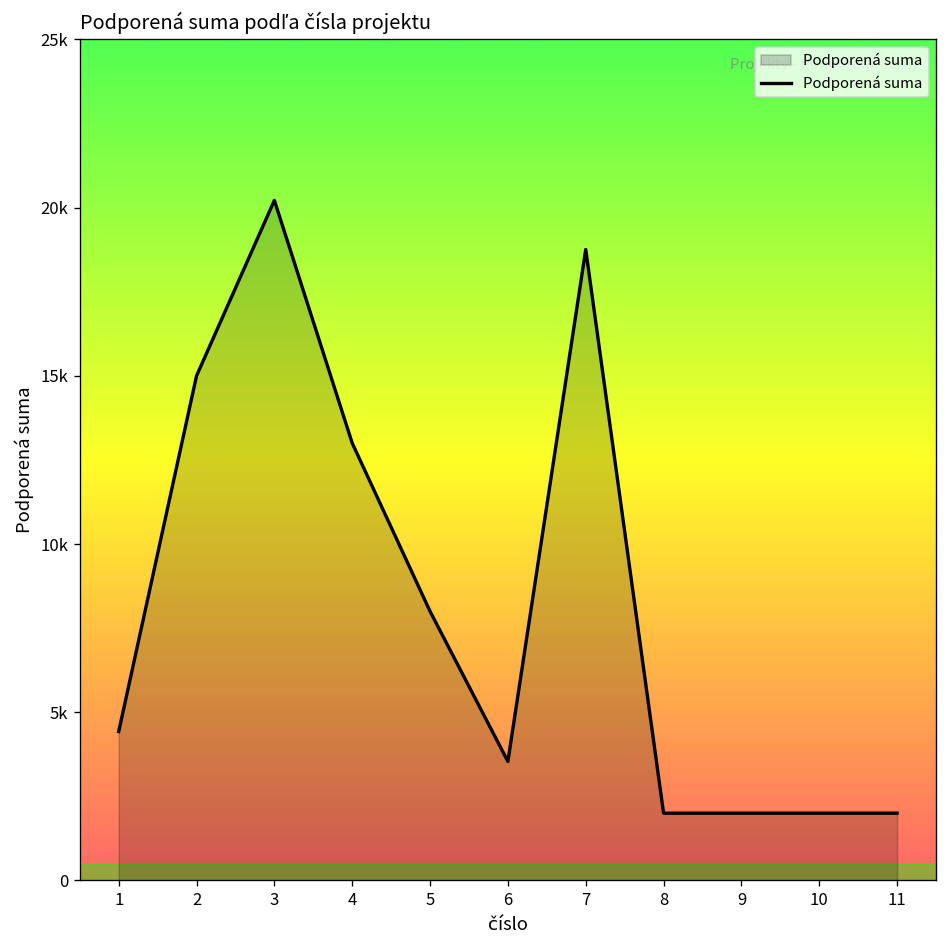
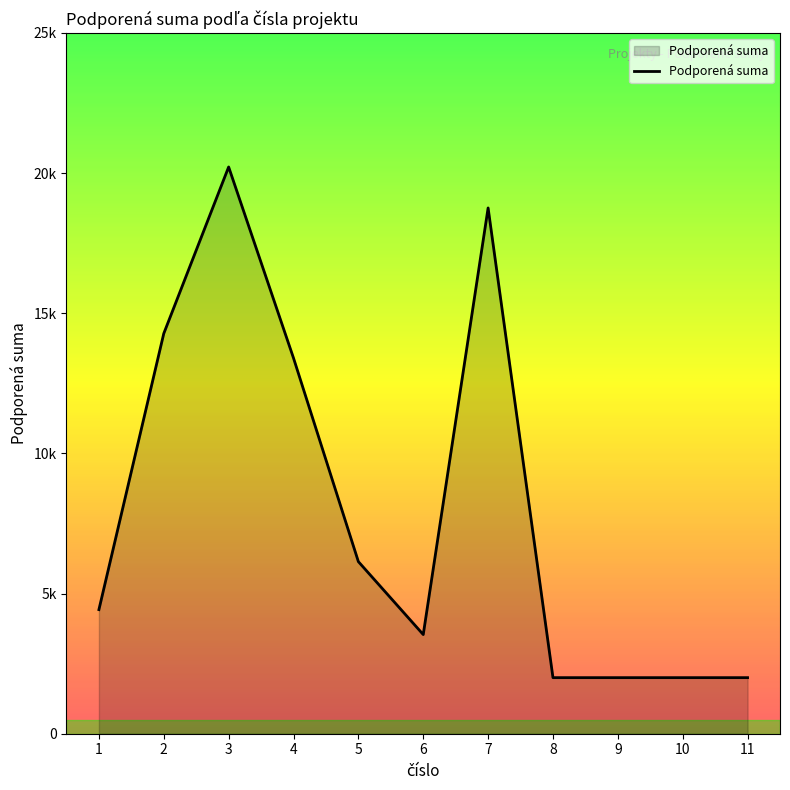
  {
    "1": 4400,
-   "2": 15000,
+   "2": 14300,
    "3": 20200,
-   "4": 13000,
-   "5": 8000,
+   "4": 13400,
+   "5": 6100,
    "6": 3500,
    "7": 18800,
    "8": 2000,
    "9": 2000,
    "10": 2000,
    "11": 2000
  }
